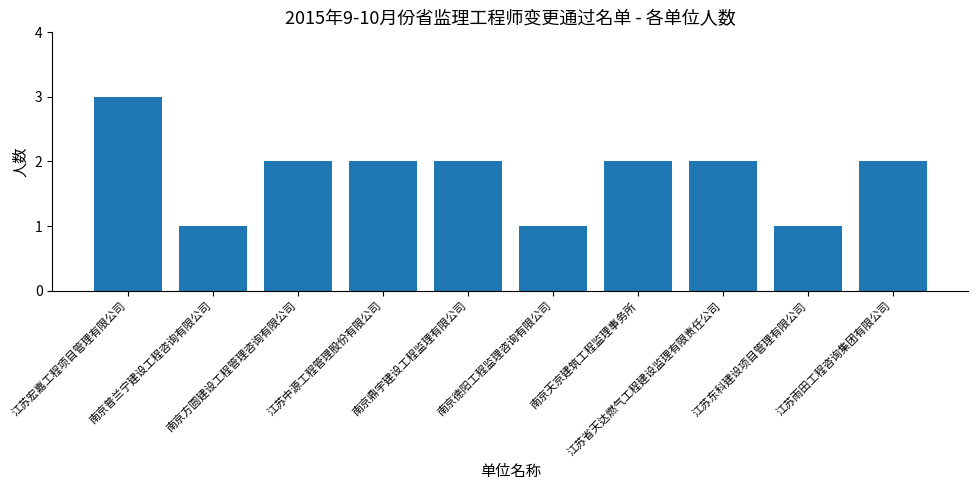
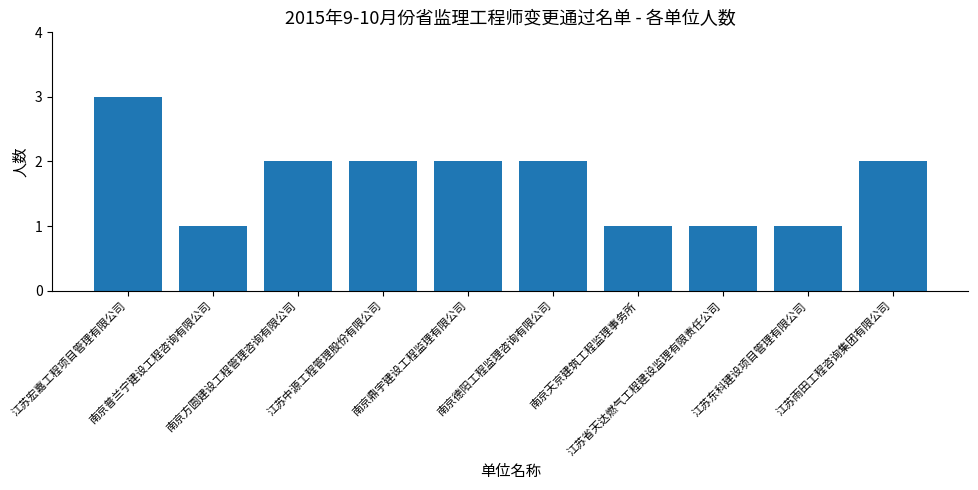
  {
    "江苏宏嘉工程项目管理有限公司": 3,
    "南京普兰宁建设工程咨询有限公司": 1,
    "南京方圆建设工程管理咨询有限公司": 2,
    "江苏中源工程管理股份有限公司": 2,
    "南京鼎宇建设工程监理有限公司": 2,
-   "南京德阳工程监理咨询有限公司": 1,
-   "南京天京建筑工程监理事务所": 2,
-   "江苏省天达燃气工程建设监理有限责任公司": 2,
+   "南京德阳工程监理咨询有限公司": 2,
+   "南京天京建筑工程监理事务所": 1,
+   "江苏省天达燃气工程建设监理有限责任公司": 1,
    "江苏东科建设项目管理有限公司": 1,
    "江苏雨田工程咨询集团有限公司": 2
  }
